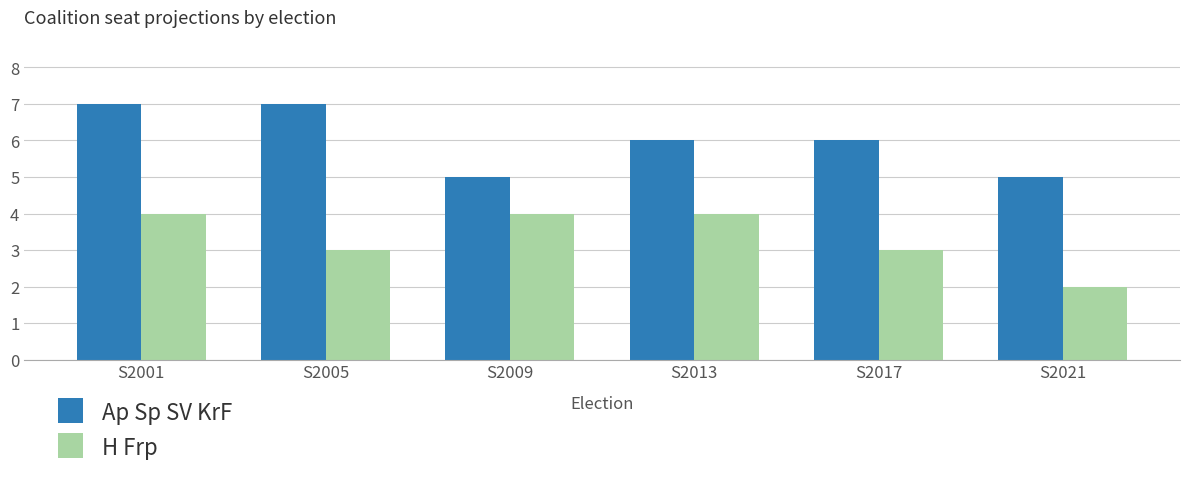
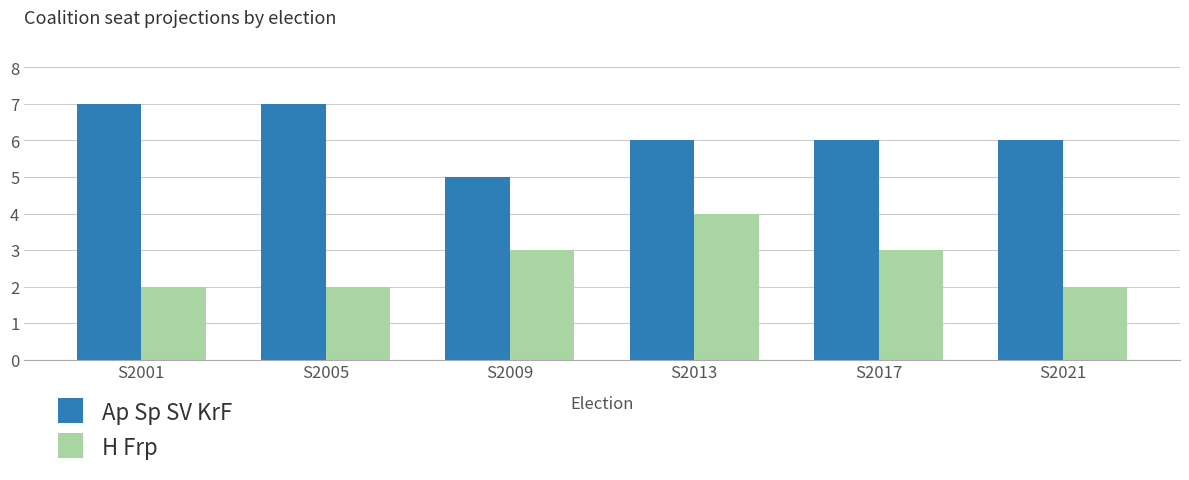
  {
    "Ap Sp SV KrF": {
      "S2001": 7,
      "S2005": 7,
      "S2009": 5,
      "S2013": 6,
      "S2017": 6,
-     "S2021": 5
+     "S2021": 6
    },
    "H Frp": {
-     "S2001": 4,
-     "S2005": 3,
-     "S2009": 4,
+     "S2001": 2,
+     "S2005": 2,
+     "S2009": 3,
      "S2013": 4,
      "S2017": 3,
      "S2021": 2
    }
  }
